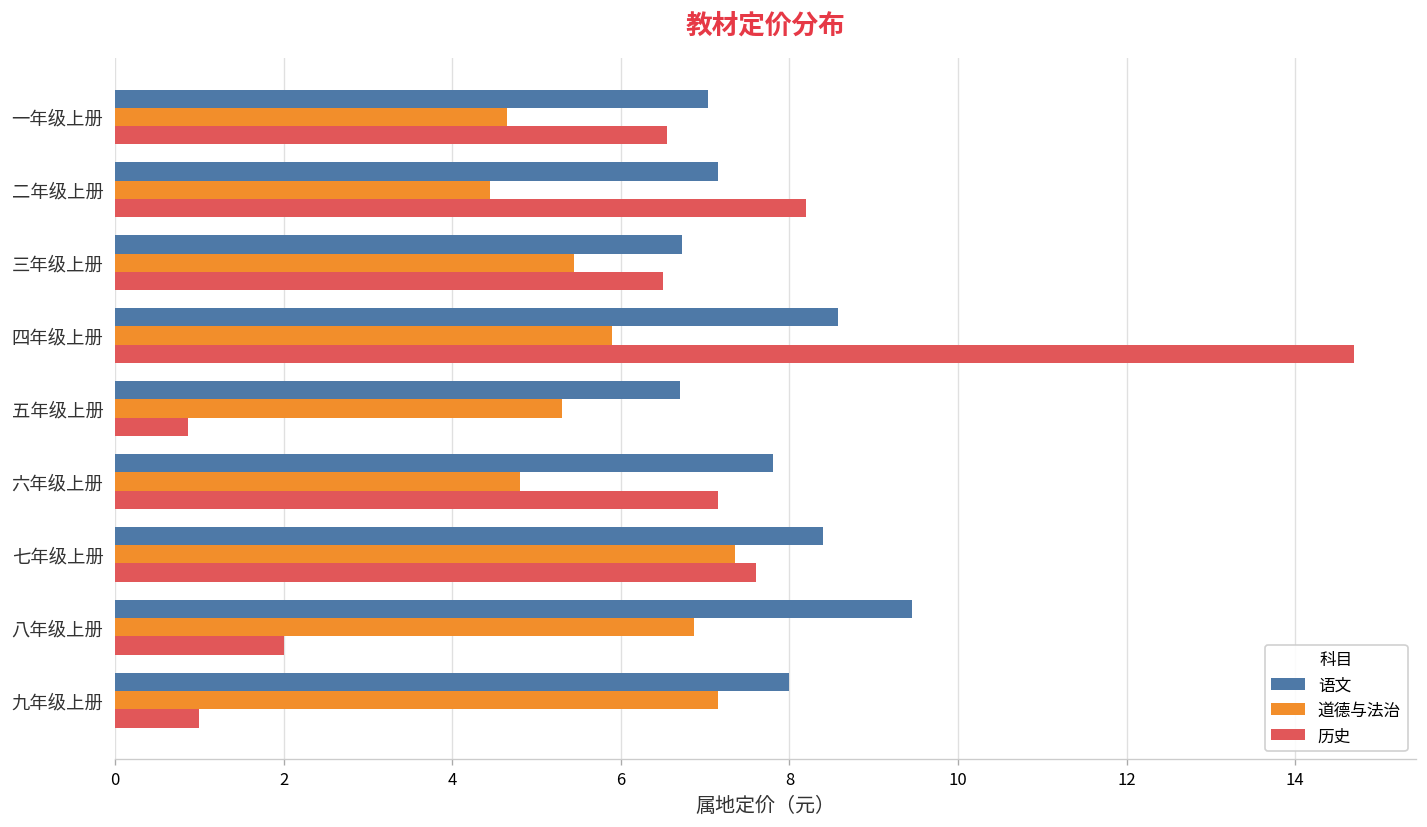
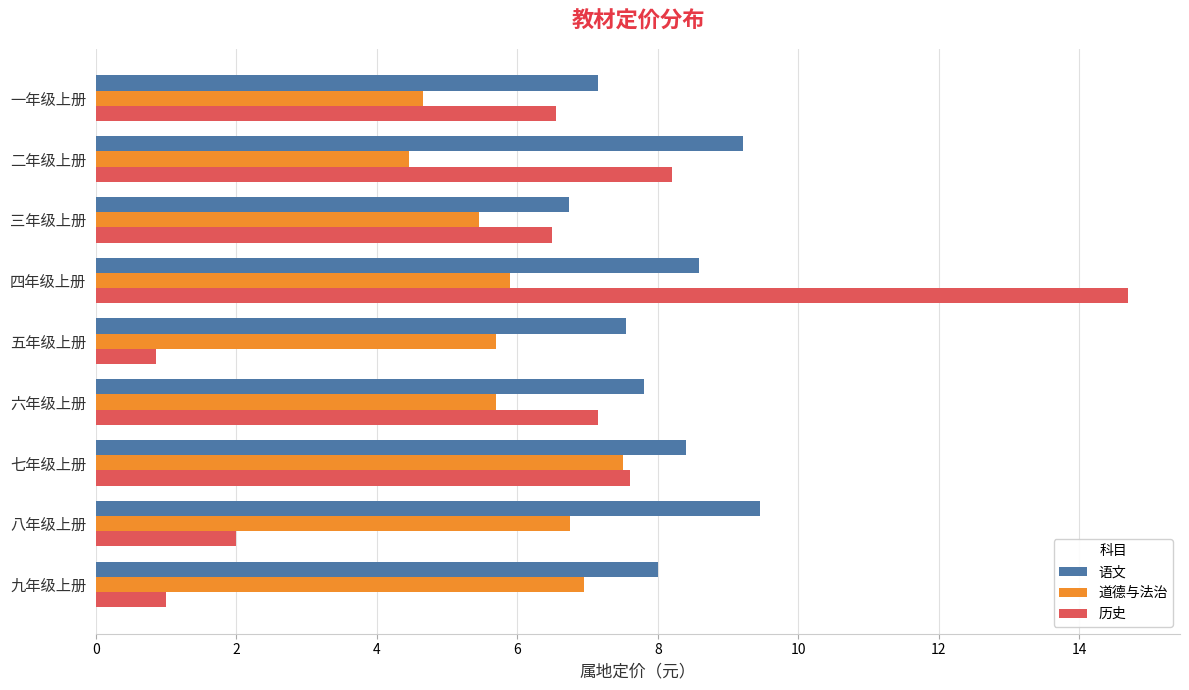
  {
    "语文": {
-     "一年级上册": 7.0,
-     "二年级上册": 7.2,
+     "一年级上册": 7.2,
+     "二年级上册": 9.2,
      "三年级上册": 6.7,
      "四年级上册": 8.6,
-     "五年级上册": 6.7,
+     "五年级上册": 7.6,
      "六年级上册": 7.8,
      "七年级上册": 8.4,
      "八年级上册": 9.5,
      "九年级上册": 8.0
    },
    "道德与法治": {
      "一年级上册": 4.7,
      "二年级上册": 4.5,
      "三年级上册": 5.5,
      "四年级上册": 5.9,
-     "五年级上册": 5.3,
-     "六年级上册": 4.8,
-     "七年级上册": 7.4,
-     "八年级上册": 6.9,
-     "九年级上册": 7.2
+     "五年级上册": 5.7,
+     "六年级上册": 5.7,
+     "七年级上册": 7.5,
+     "八年级上册": 6.8,
+     "九年级上册": 7.0
    },
    "历史": {
      "一年级上册": 6.6,
      "二年级上册": 8.2,
      "三年级上册": 6.5,
      "四年级上册": 14.7,
      "五年级上册": 0.9,
      "六年级上册": 7.2,
      "七年级上册": 7.6,
      "八年级上册": 2.0,
      "九年级上册": 1.0
    }
  }
